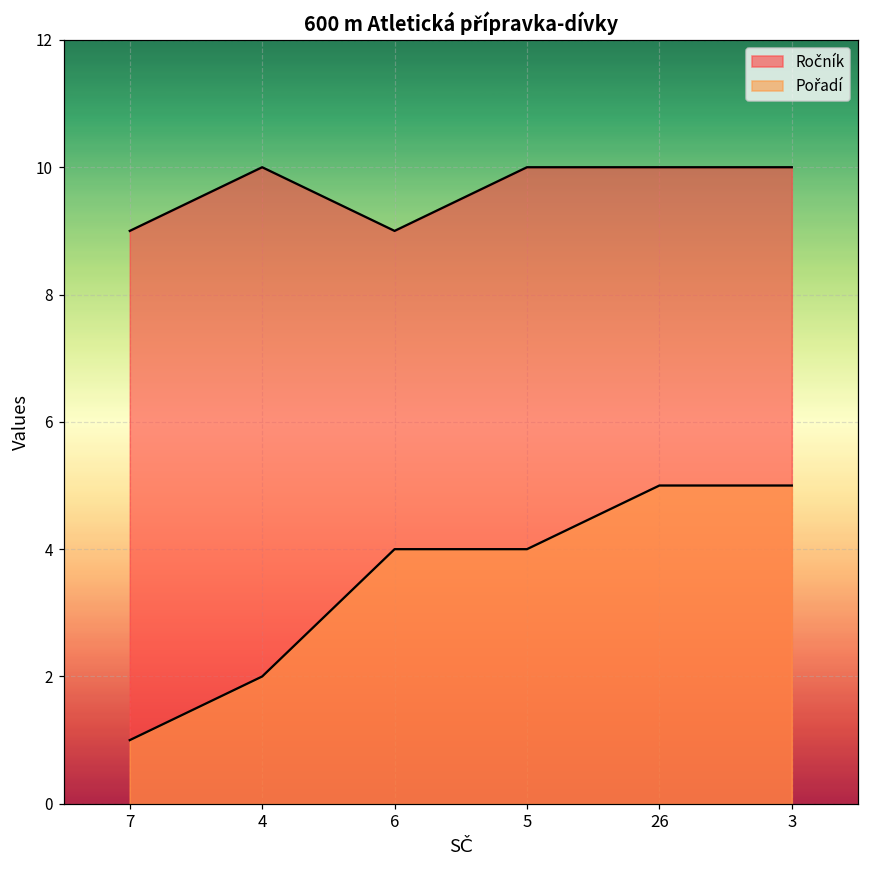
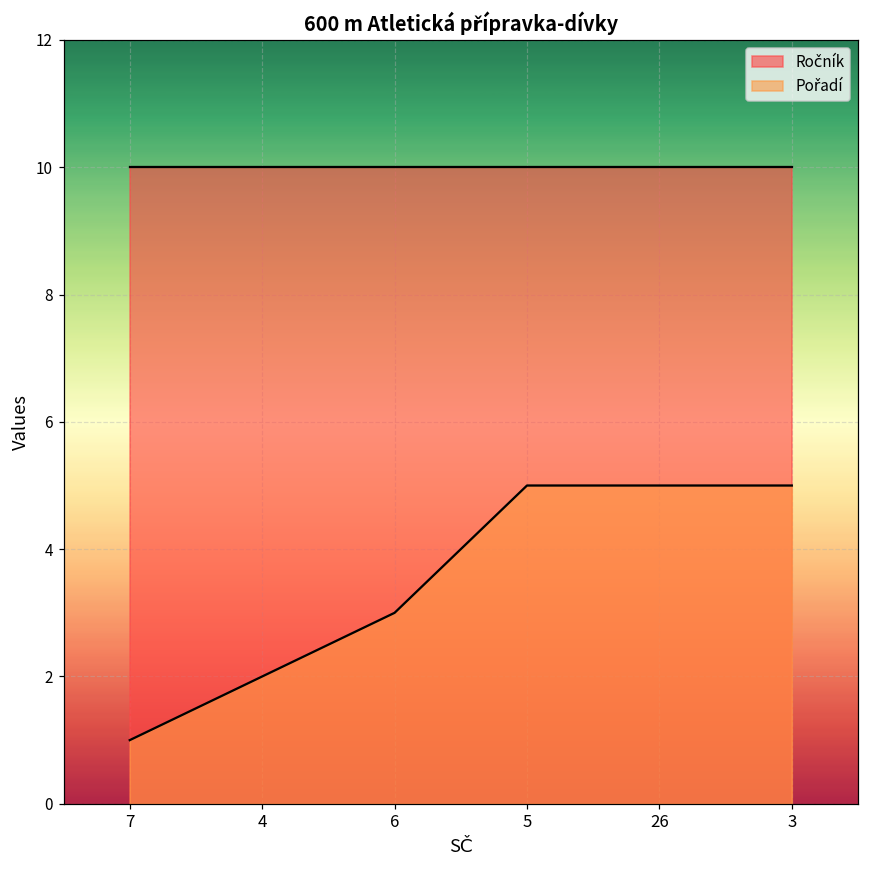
  {
    "Ročník": {
-     "7": 9,
+     "7": 10,
      "4": 10,
-     "6": 9,
+     "6": 10,
      "5": 10,
      "26": 10,
      "3": 10
    },
    "Pořadí": {
      "7": 1,
      "4": 2,
-     "6": 4,
-     "5": 4,
+     "6": 3,
+     "5": 5,
      "26": 5,
      "3": 5
    }
  }
